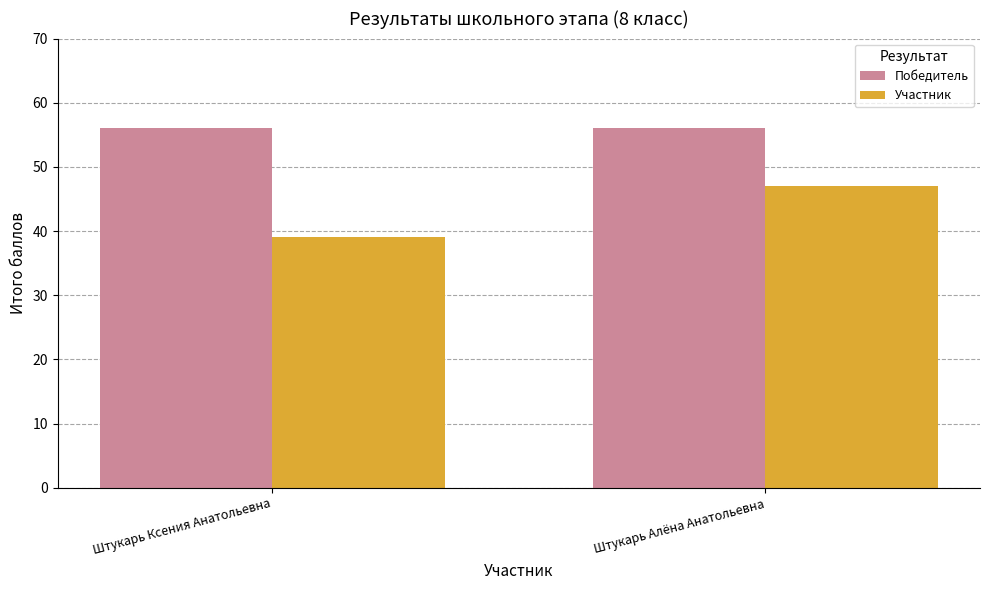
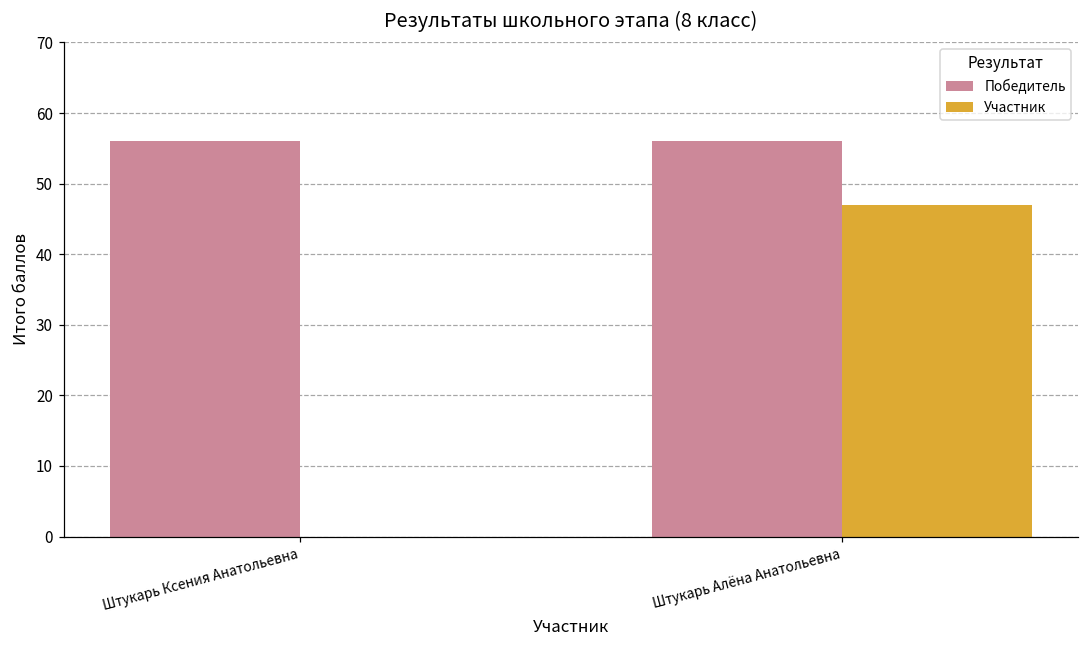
  {
    "Победитель": {
      "Штукарь Ксения Анатольевна": 56,
      "Штукарь Алёна Анатольевна": 56
    },
    "Участник": {
-     "Штукарь Ксения Анатольевна": 39,
+     "Штукарь Ксения Анатольевна": 0,
      "Штукарь Алёна Анатольевна": 47
    }
  }
